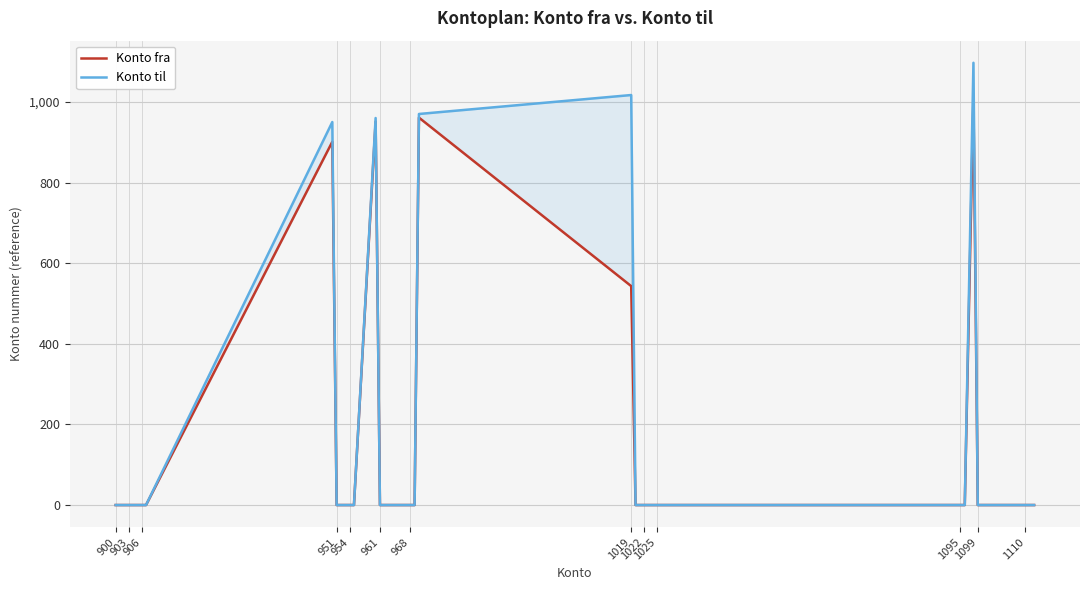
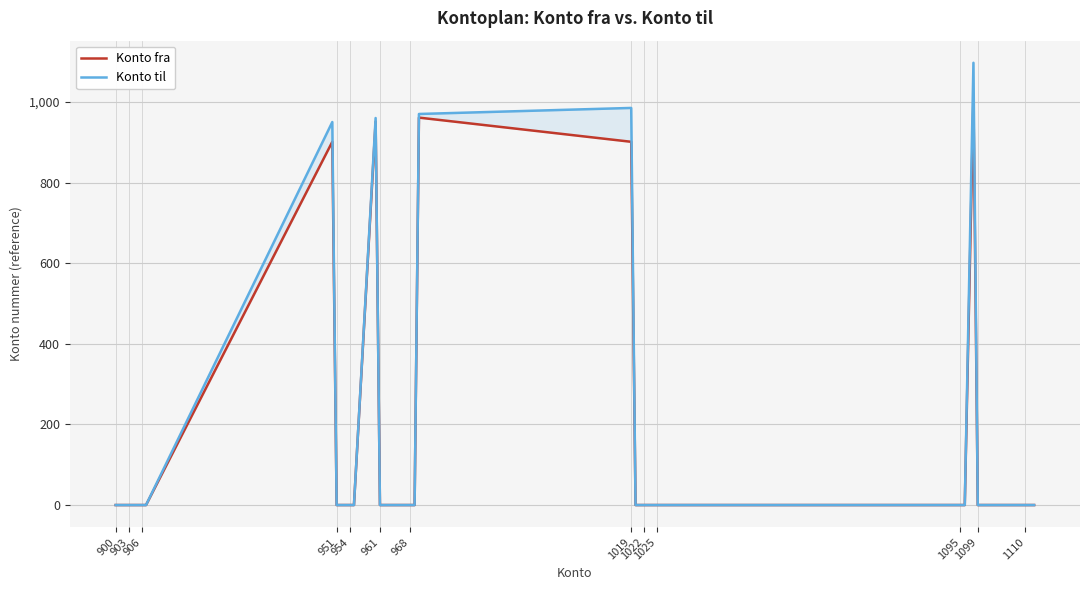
  {
    "Konto fra": {
-     "1019": "540"
+     "1019": "900"
    },
    "Konto til": {
-     "1019": "1,020"
+     "1019": "990"
    }
  }
